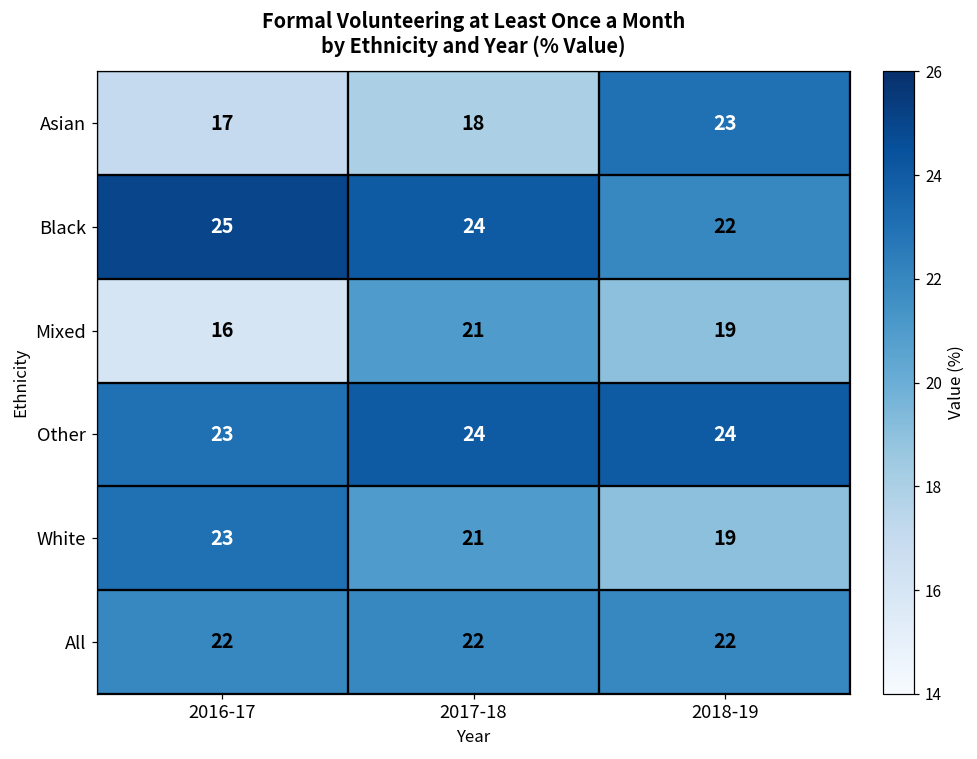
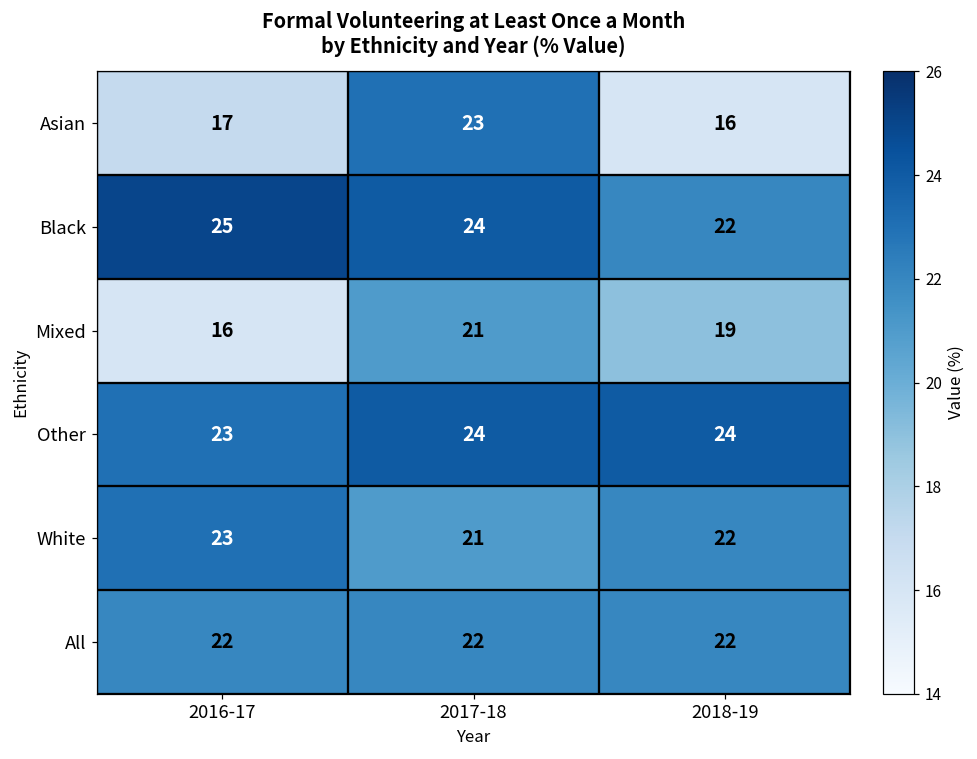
  {
    "Asian": {
      "2016-17": 17,
-     "2017-18": 18,
-     "2018-19": 23
+     "2017-18": 23,
+     "2018-19": 16
    },
    "Black": {
      "2016-17": 25,
      "2017-18": 24,
      "2018-19": 22
    },
    "Mixed": {
      "2016-17": 16,
      "2017-18": 21,
      "2018-19": 19
    },
    "Other": {
      "2016-17": 23,
      "2017-18": 24,
      "2018-19": 24
    },
    "White": {
      "2016-17": 23,
      "2017-18": 21,
-     "2018-19": 19
+     "2018-19": 22
    },
    "All": {
      "2016-17": 22,
      "2017-18": 22,
      "2018-19": 22
    }
  }
